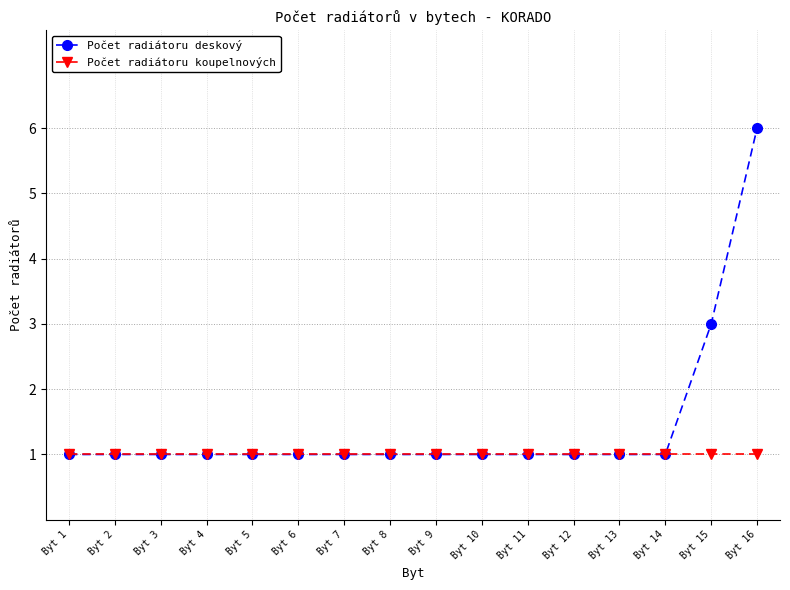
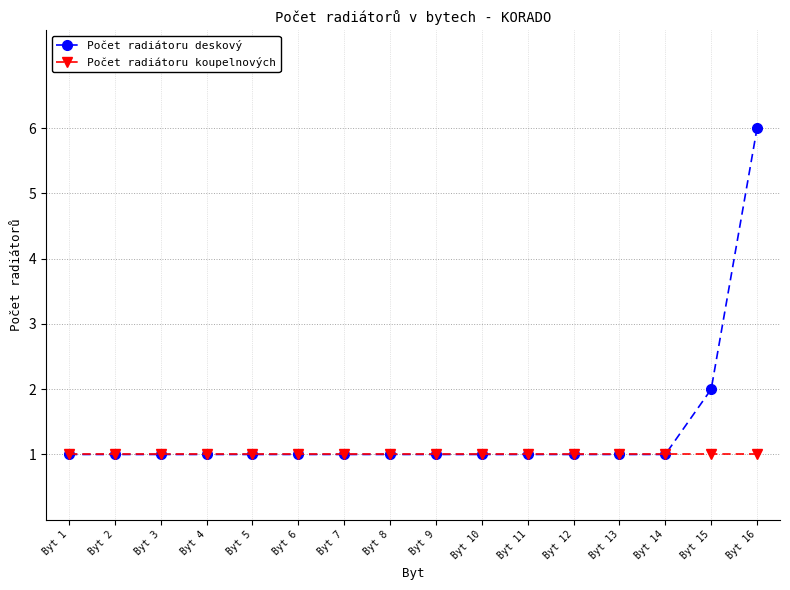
  {
    "Počet radiátoru deskový": {
-     "Byt 15": 3,
+     "Byt 15": 2,
      "Byt 16": 6
    },
    "Počet radiátoru koupelnových": {
      "Byt 15": 1,
      "Byt 16": 1
    }
  }
